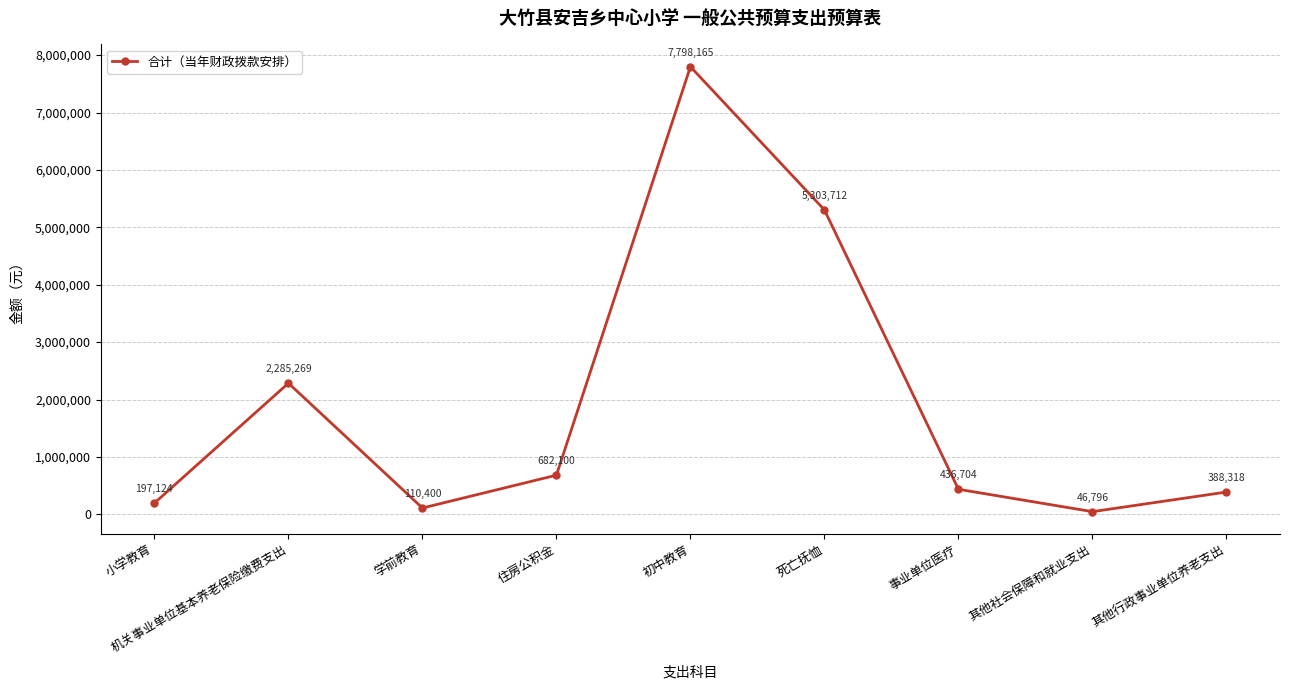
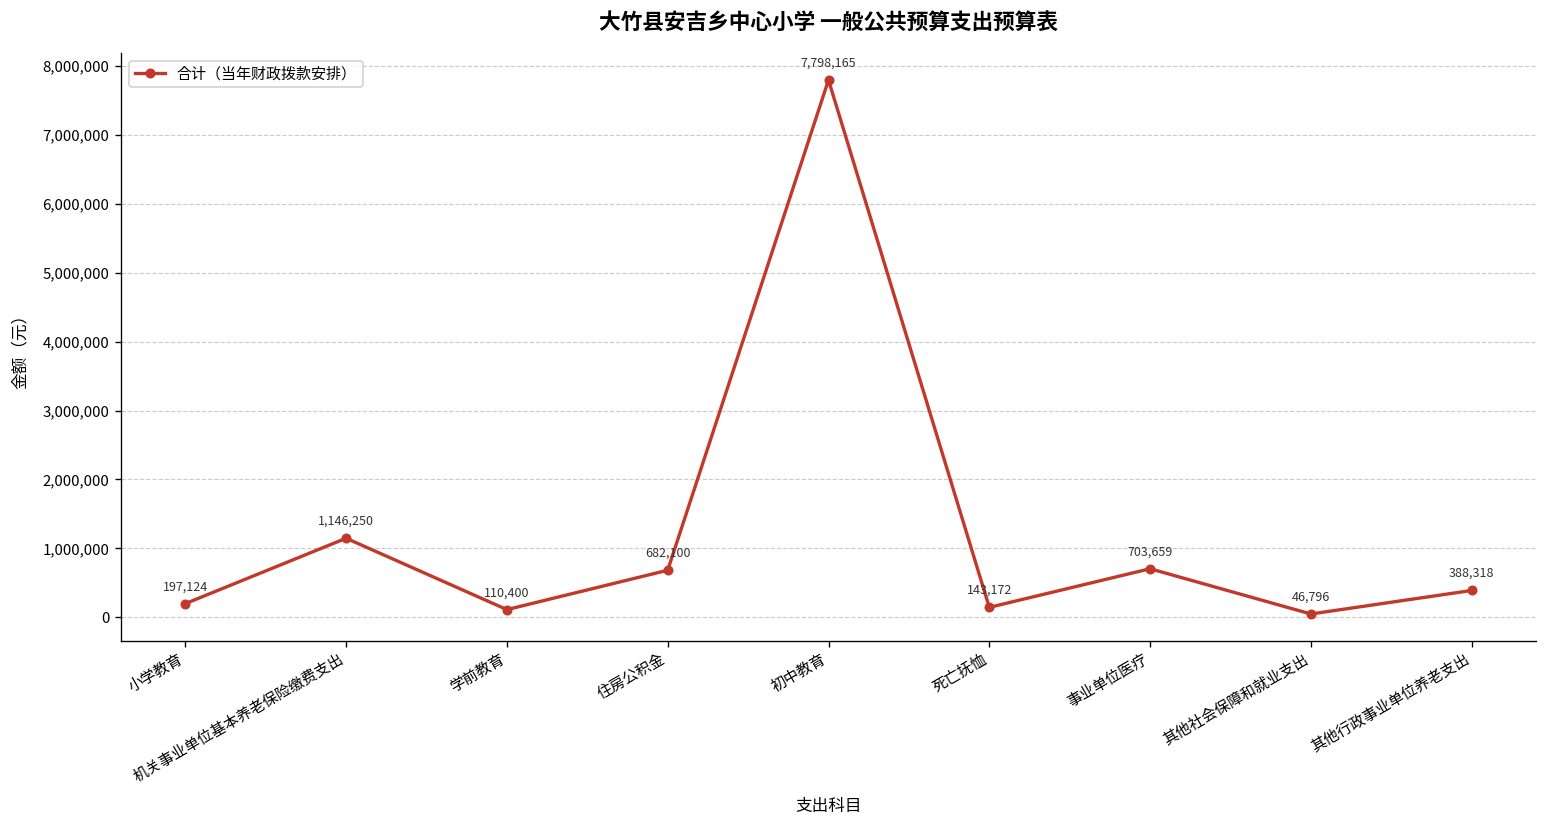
  {
    "小学教育": "197,124",
-   "机关事业单位基本养老保险缴费支出": "2,285,269",
+   "机关事业单位基本养老保险缴费支出": "1,146,250",
    "学前教育": "110,400",
    "住房公积金": "682,100",
    "初中教育": "7,798,165",
-   "死亡抚恤": "5,303,712",
-   "事业单位医疗": "436,704",
+   "死亡抚恤": "143,172",
+   "事业单位医疗": "703,659",
    "其他社会保障和就业支出": "46,796",
    "其他行政事业单位养老支出": "388,318"
  }
